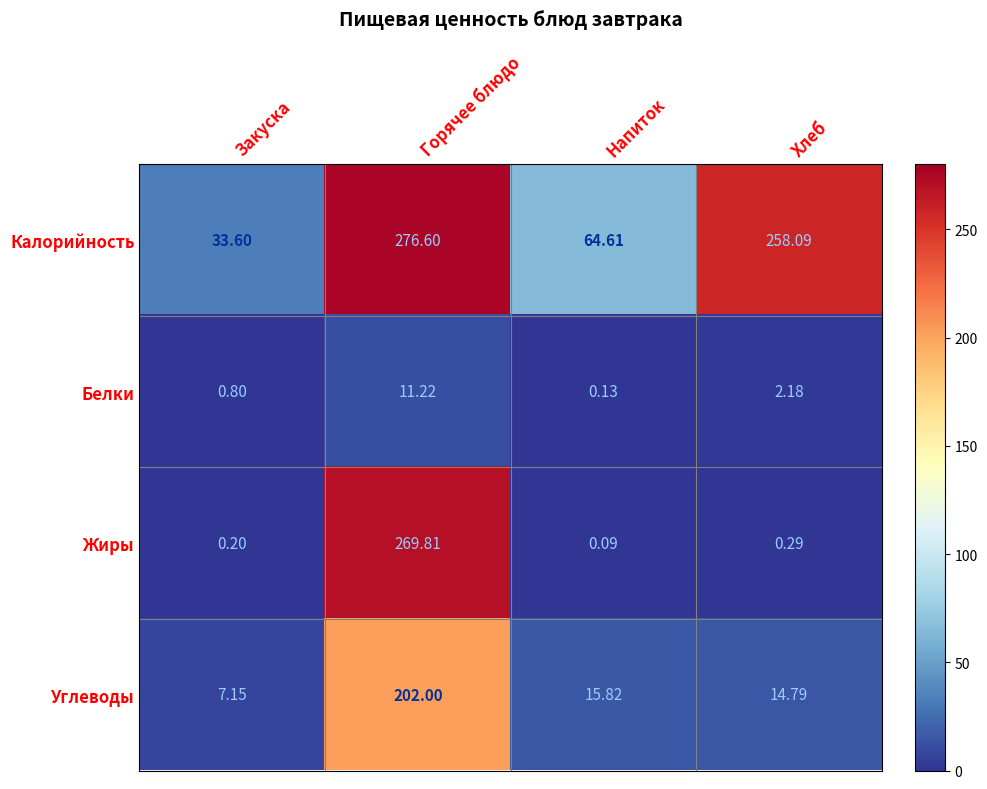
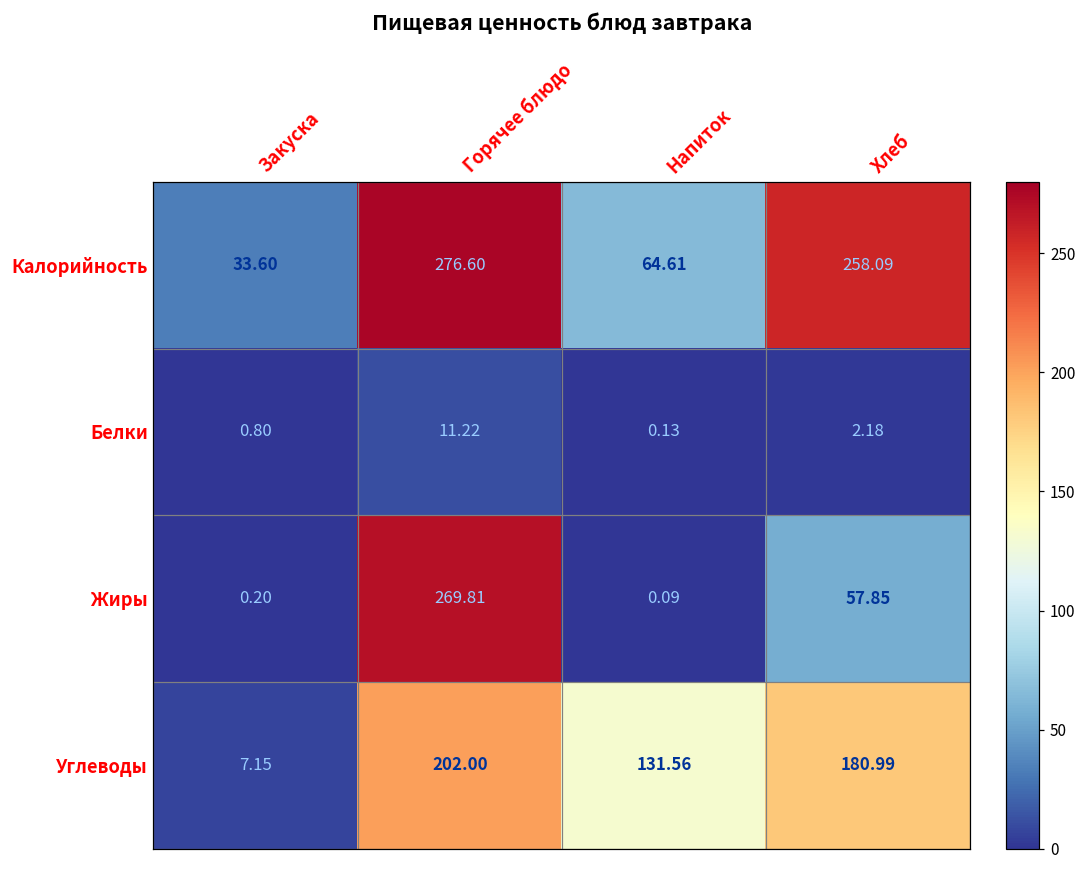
  {
    "Калорийность": {
      "Закуска": 33.60,
      "Горячее блюдо": 276.60,
      "Напиток": 64.61,
      "Хлеб": 258.09
    },
    "Белки": {
      "Закуска": 0.80,
      "Горячее блюдо": 11.22,
      "Напиток": 0.13,
      "Хлеб": 2.18
    },
    "Жиры": {
      "Закуска": 0.20,
      "Горячее блюдо": 269.81,
      "Напиток": 0.09,
-     "Хлеб": 0.29
+     "Хлеб": 57.85
    },
    "Углеводы": {
      "Закуска": 7.15,
      "Горячее блюдо": 202.00,
-     "Напиток": 15.82,
-     "Хлеб": 14.79
+     "Напиток": 131.56,
+     "Хлеб": 180.99
    }
  }
